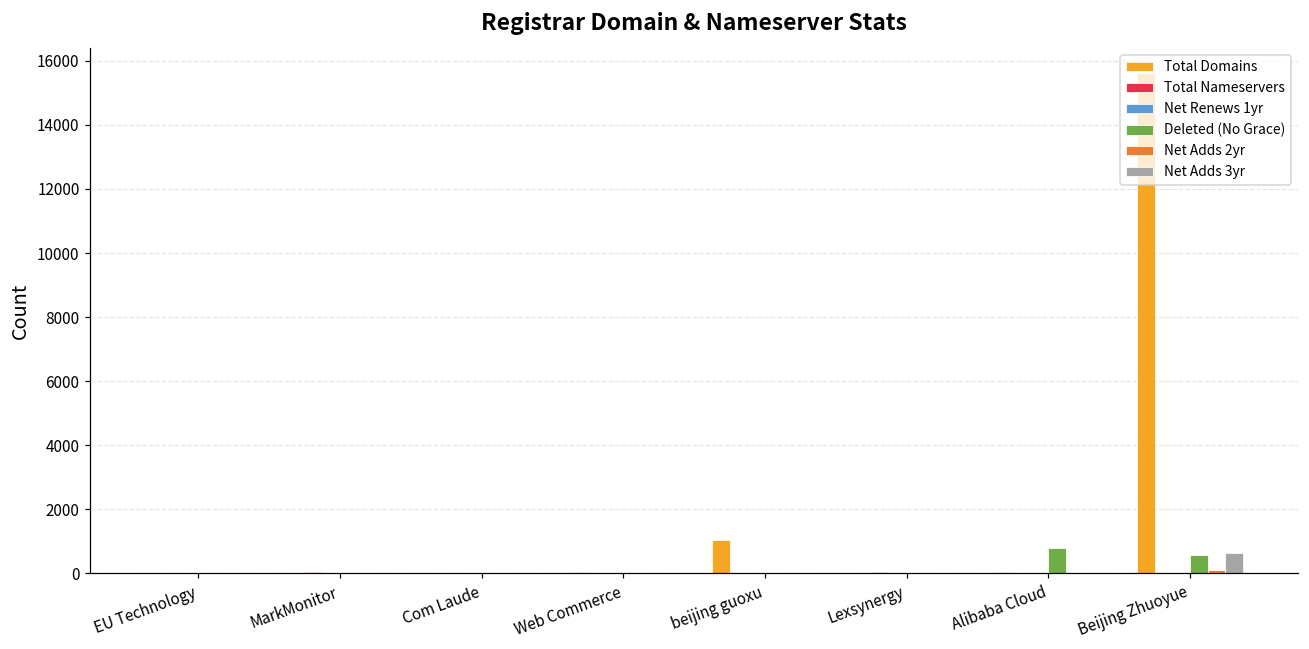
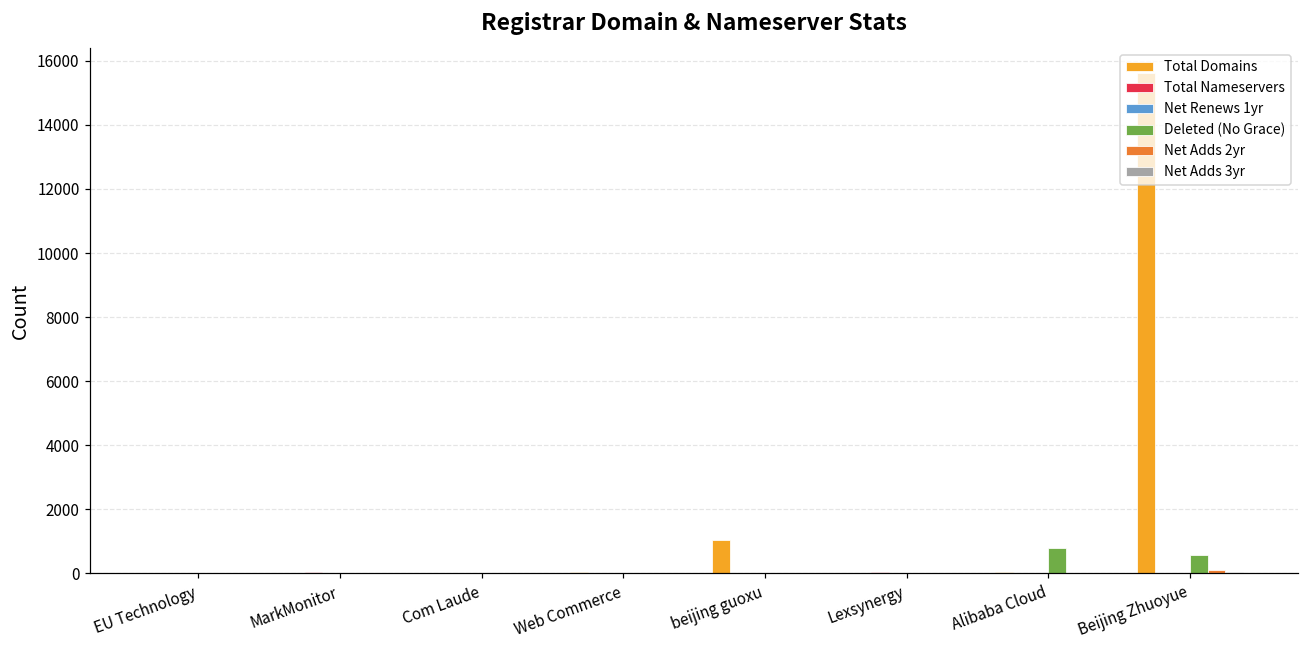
  {
    "Net Renews 1yr": {
      "EU Technology": 0,
      "MarkMonitor": 0,
      "Com Laude": 0,
      "Web Commerce": 0,
      "beijing guoxu": 0,
      "Alibaba Cloud": 0
    },
    "Deleted (No Grace)": {
      "EU Technology": 0,
      "MarkMonitor": 0,
      "Com Laude": 0,
      "Web Commerce": 0,
      "beijing guoxu": 0,
      "Lexsynergy": 0,
      "Alibaba Cloud": 800,
      "Beijing Zhuoyue": 600
    },
    "Net Adds 3yr": {
      "EU Technology": 0,
      "MarkMonitor": 0,
      "Com Laude": 0,
      "Web Commerce": 0,
      "beijing guoxu": 0,
      "Lexsynergy": 0,
      "Alibaba Cloud": 0,
-     "Beijing Zhuoyue": 600
+     "Beijing Zhuoyue": 100
    }
  }
